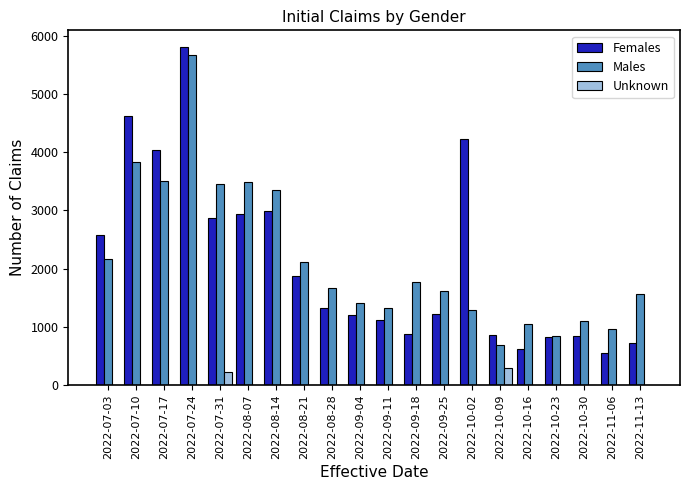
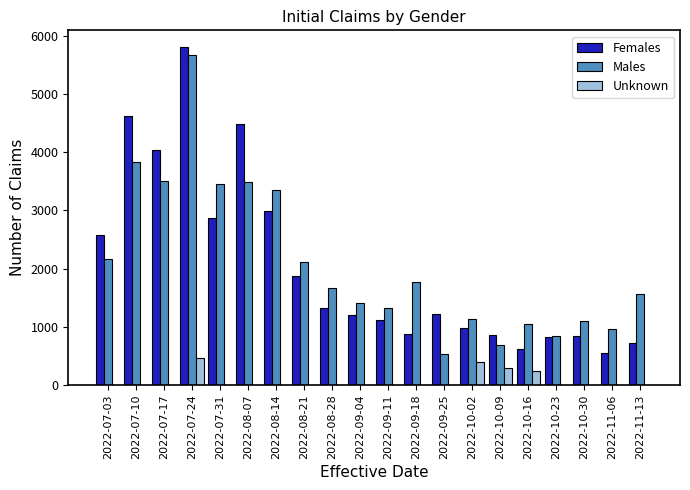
  {
    "Females": {
      "2022-07-03": 2600,
      "2022-07-10": 4600,
      "2022-07-17": 4000,
      "2022-07-24": 5800,
      "2022-07-31": 2900,
-     "2022-08-07": 2900,
+     "2022-08-07": 4500,
      "2022-08-14": 3000,
      "2022-08-21": 1900,
      "2022-08-28": 1300,
      "2022-09-04": 1200,
      "2022-09-11": 1100,
      "2022-09-18": 900,
      "2022-09-25": 1200,
-     "2022-10-02": 4200,
+     "2022-10-02": 1000,
      "2022-10-09": 900,
      "2022-10-16": 600,
      "2022-10-23": 800,
      "2022-10-30": 800,
      "2022-11-06": 500,
      "2022-11-13": 700
    },
    "Males": {
      "2022-07-03": 2200,
      "2022-07-10": 3800,
      "2022-07-17": 3500,
      "2022-07-24": 5700,
      "2022-07-31": 3400,
      "2022-08-07": 3500,
      "2022-08-14": 3400,
      "2022-08-21": 2100,
      "2022-08-28": 1700,
      "2022-09-04": 1400,
      "2022-09-11": 1300,
      "2022-09-18": 1800,
-     "2022-09-25": 1600,
-     "2022-10-02": 1300,
+     "2022-09-25": 500,
+     "2022-10-02": 1100,
      "2022-10-09": 700,
      "2022-10-16": 1100,
      "2022-10-23": 800,
      "2022-10-30": 1100,
      "2022-11-06": 1000,
      "2022-11-13": 1600
    },
    "Unknown": {
-     "2022-07-24": 0,
-     "2022-07-31": 200,
-     "2022-10-02": 0,
+     "2022-07-24": 500,
+     "2022-07-31": 0,
+     "2022-10-02": 400,
      "2022-10-09": 300,
-     "2022-10-16": 0,
+     "2022-10-16": 200,
      "2022-10-23": 0,
      "2022-10-30": 0,
      "2022-11-06": 0
    }
  }
